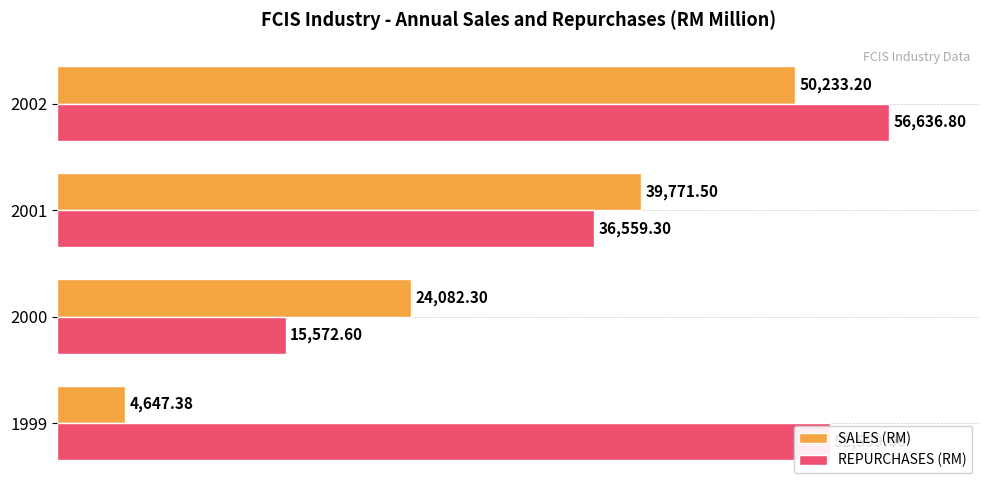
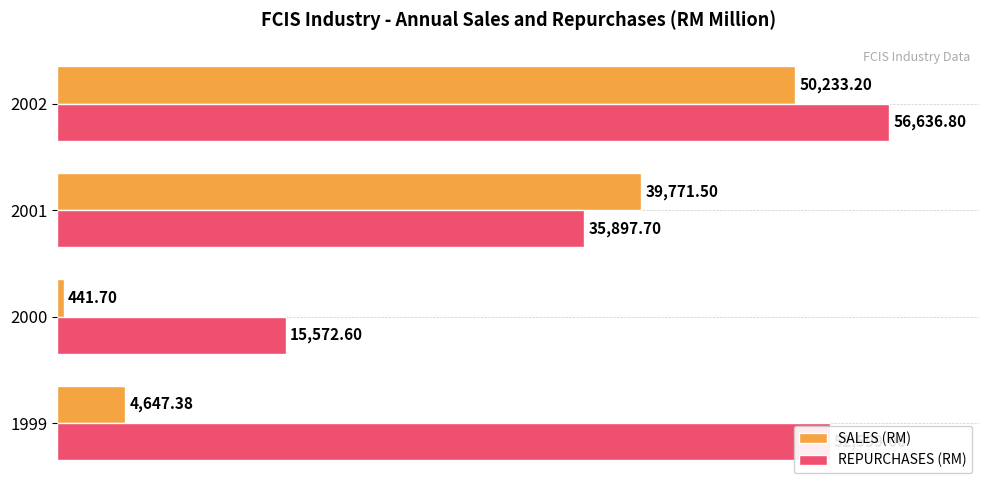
  {
    "SALES (RM)": {
      "2002": "50,233.20",
      "2001": "39,771.50",
-     "2000": "24,082.30",
+     "2000": "441.70",
      "1999": "4,647.38"
    },
    "REPURCHASES (RM)": {
      "2002": "56,636.80",
-     "2001": "36,559.30",
+     "2001": "35,897.70",
      "2000": "15,572.60"
    }
  }
